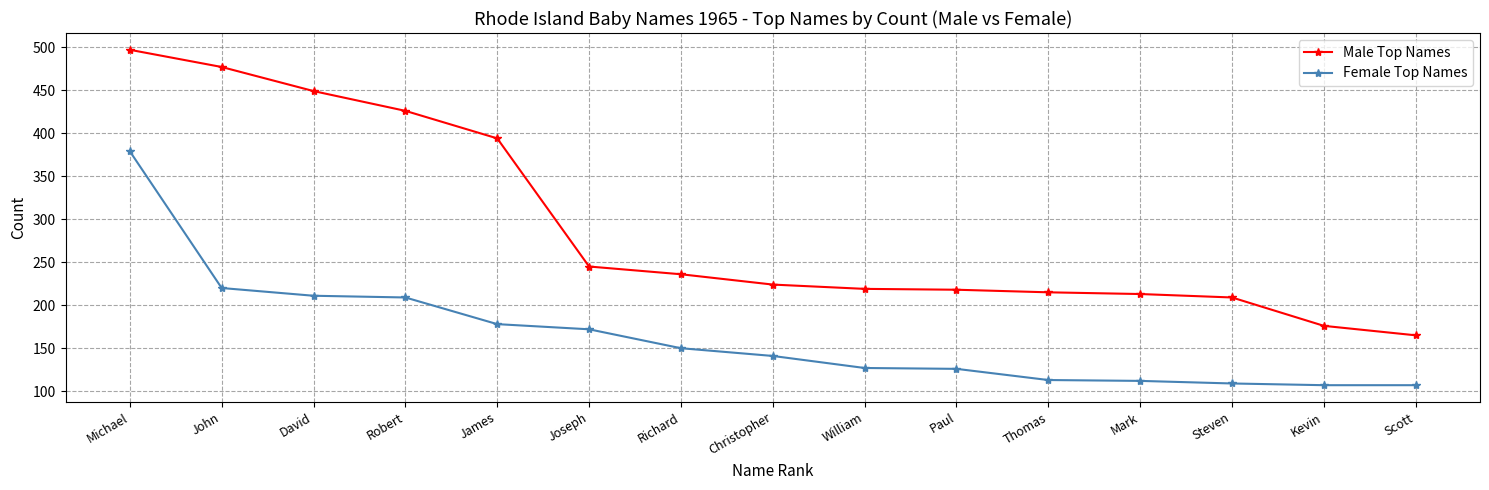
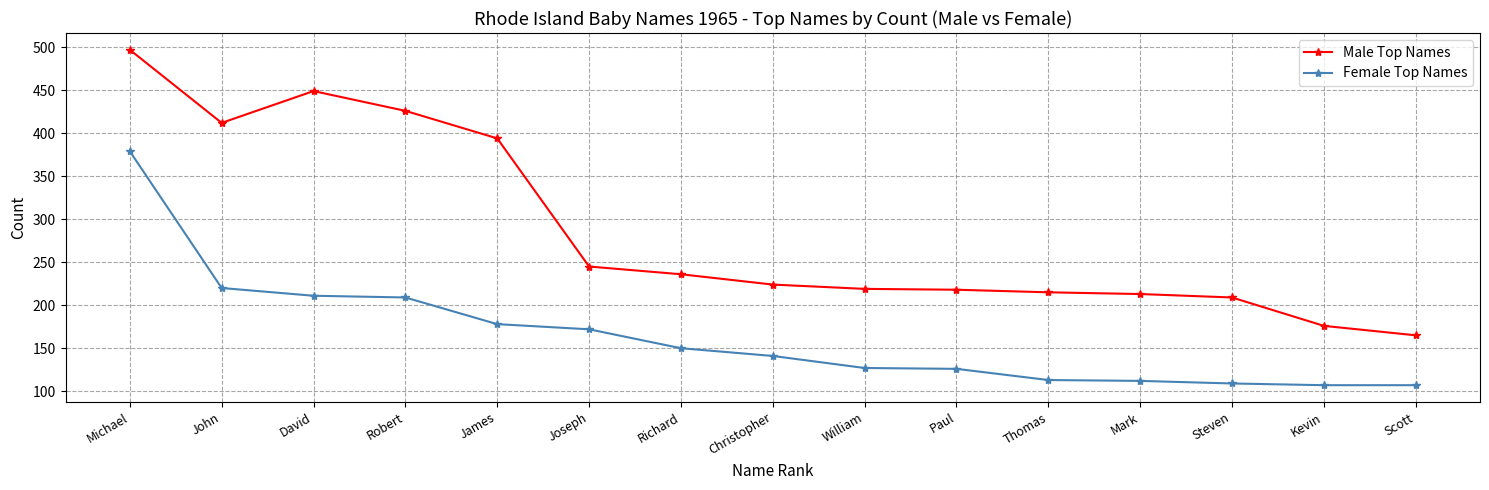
  {
    "Male Top Names": {
      "Michael": 500,
-     "John": 480,
+     "John": 410,
      "David": 450,
      "Robert": 430,
      "James": 390,
      "Joseph": 250,
      "Richard": 240,
      "Christopher": 220,
      "William": 220,
      "Paul": 220,
      "Thomas": 220,
      "Mark": 210,
      "Steven": 210,
      "Kevin": 180,
      "Scott": 170
    },
    "Female Top Names": {
      "Michael": 380,
      "John": 220,
      "David": 210,
      "Robert": 210,
      "James": 180,
      "Joseph": 170,
      "Richard": 150,
      "Christopher": 140,
      "William": 130,
      "Paul": 130,
      "Thomas": 110,
      "Mark": 110,
      "Steven": 110,
      "Kevin": 110,
      "Scott": 110
    }
  }
